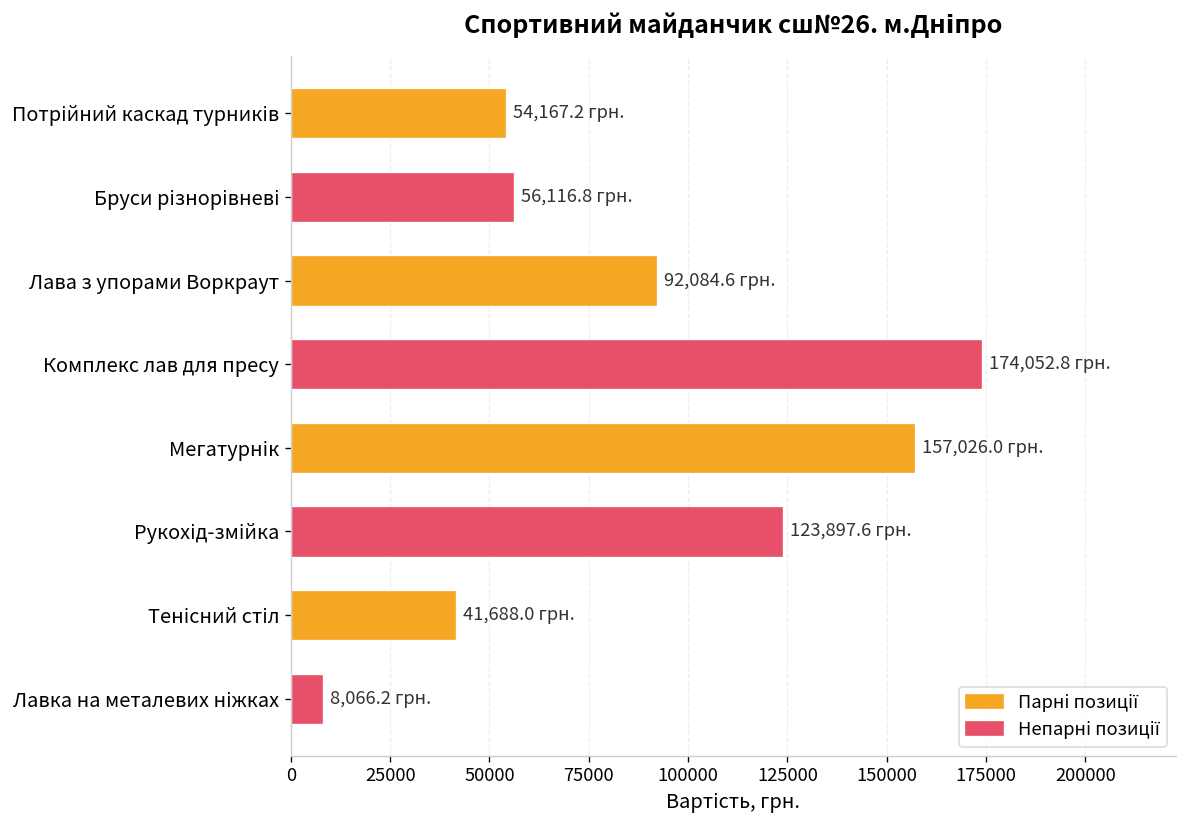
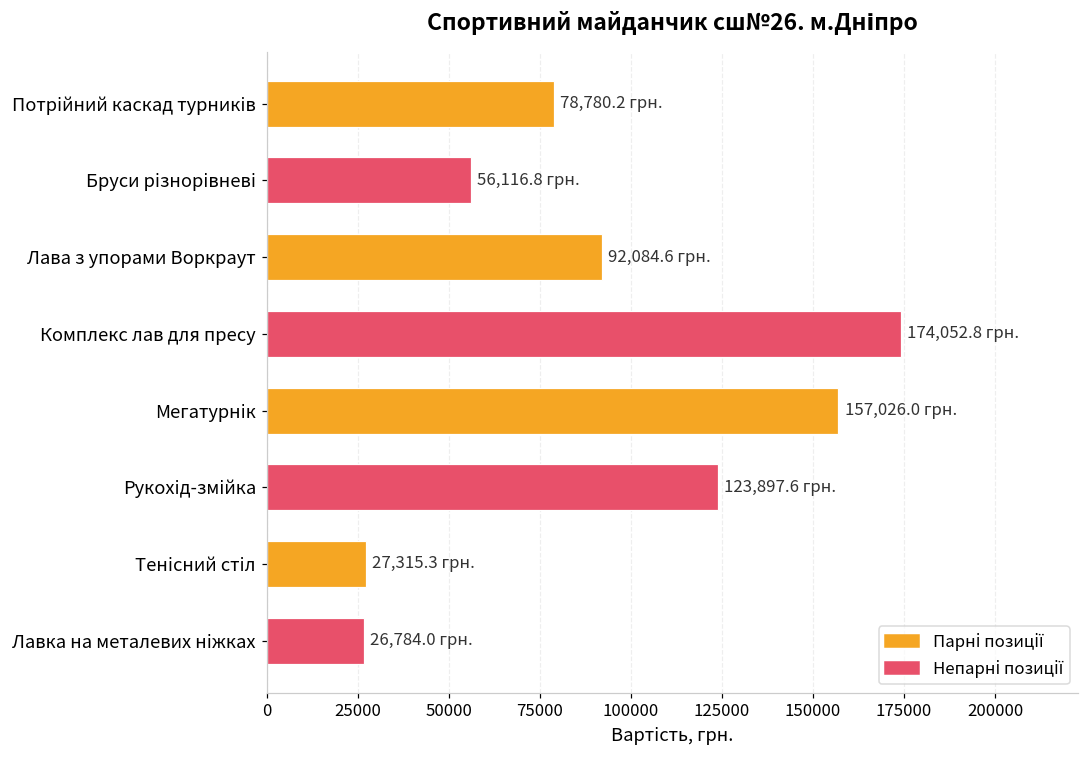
  {
-   "Потрійний каскад турників": "54,167.2",
+   "Потрійний каскад турників": "78,780.2",
    "Бруси різнорівневі": "56,116.8",
    "Лава з упорами Воркраут": "92,084.6",
    "Комплекс лав для пресу": "174,052.8",
    "Мегатурнік": "157,026.0",
    "Рукохід-змійка": "123,897.6",
-   "Тенісний стіл": "41,688.0",
-   "Лавка на металевих ніжках": "8,066.2"
+   "Тенісний стіл": "27,315.3",
+   "Лавка на металевих ніжках": "26,784.0"
  }
